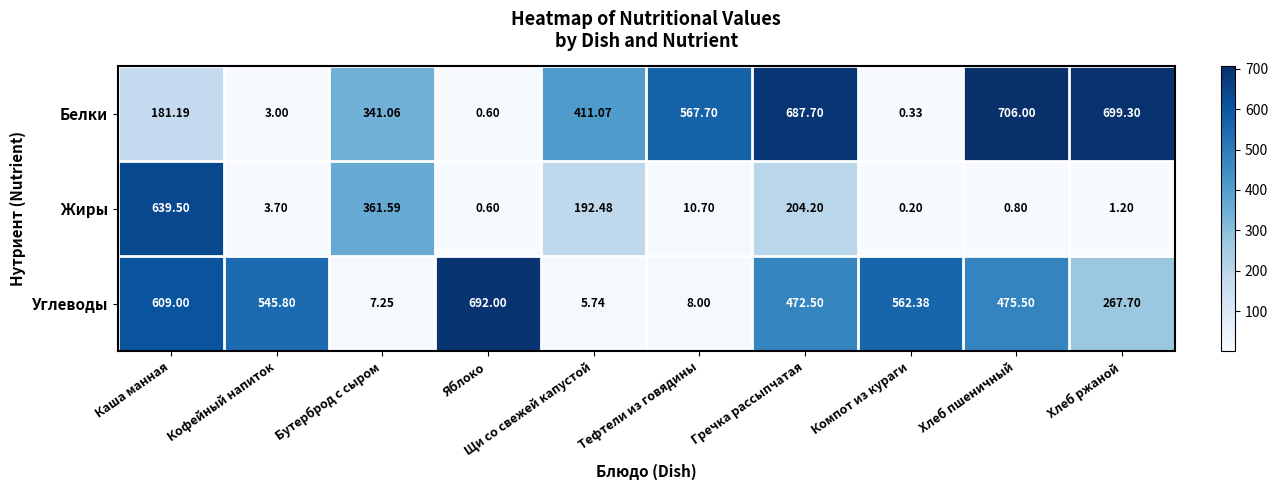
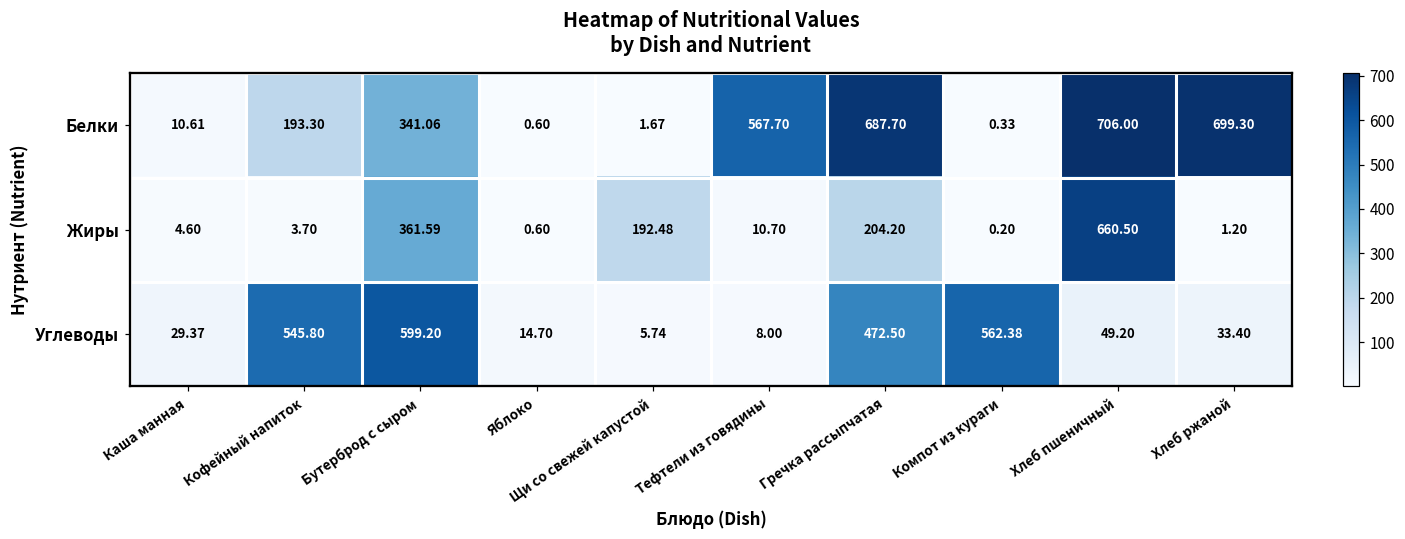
  {
    "Белки": {
-     "Каша манная": 181.19,
-     "Кофейный напиток": 3.00,
+     "Каша манная": 10.61,
+     "Кофейный напиток": 193.30,
      "Бутерброд с сыром": 341.06,
      "Яблоко": 0.60,
-     "Щи со свежей капустой": 411.07,
+     "Щи со свежей капустой": 1.67,
      "Тефтели из говядины": 567.70,
      "Гречка рассыпчатая": 687.70,
      "Компот из кураги": 0.33,
      "Хлеб пшеничный": 706.00,
      "Хлеб ржаной": 699.30
    },
    "Жиры": {
-     "Каша манная": 639.50,
+     "Каша манная": 4.60,
      "Кофейный напиток": 3.70,
      "Бутерброд с сыром": 361.59,
      "Яблоко": 0.60,
      "Щи со свежей капустой": 192.48,
      "Тефтели из говядины": 10.70,
      "Гречка рассыпчатая": 204.20,
      "Компот из кураги": 0.20,
-     "Хлеб пшеничный": 0.80,
+     "Хлеб пшеничный": 660.50,
      "Хлеб ржаной": 1.20
    },
    "Углеводы": {
-     "Каша манная": 609.00,
+     "Каша манная": 29.37,
      "Кофейный напиток": 545.80,
-     "Бутерброд с сыром": 7.25,
-     "Яблоко": 692.00,
+     "Бутерброд с сыром": 599.20,
+     "Яблоко": 14.70,
      "Щи со свежей капустой": 5.74,
      "Тефтели из говядины": 8.00,
      "Гречка рассыпчатая": 472.50,
      "Компот из кураги": 562.38,
-     "Хлеб пшеничный": 475.50,
-     "Хлеб ржаной": 267.70
+     "Хлеб пшеничный": 49.20,
+     "Хлеб ржаной": 33.40
    }
  }
